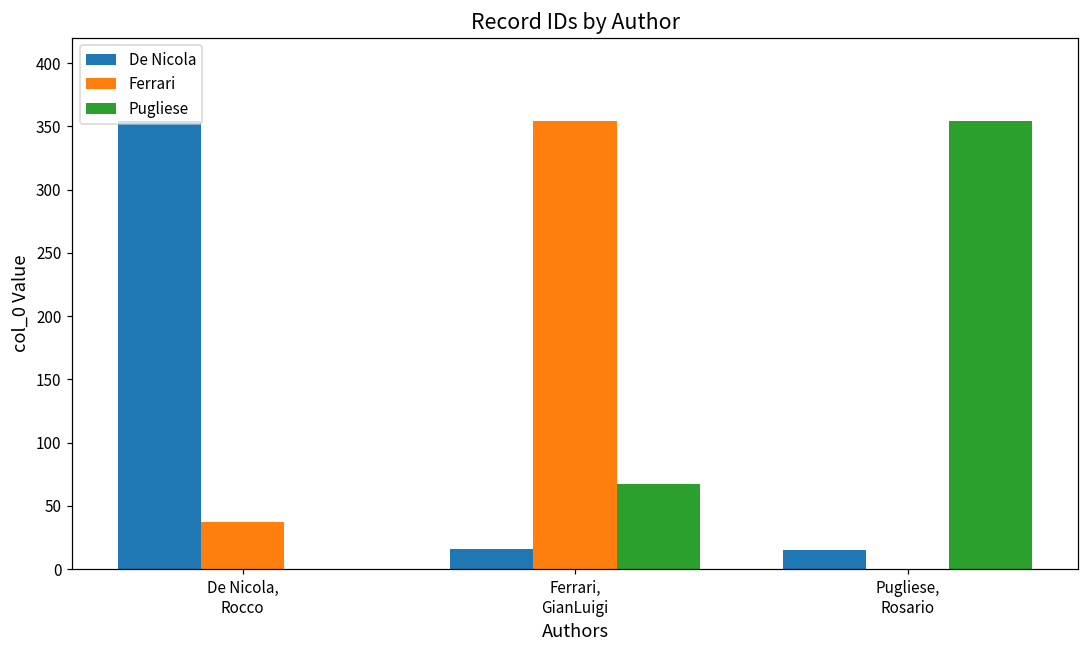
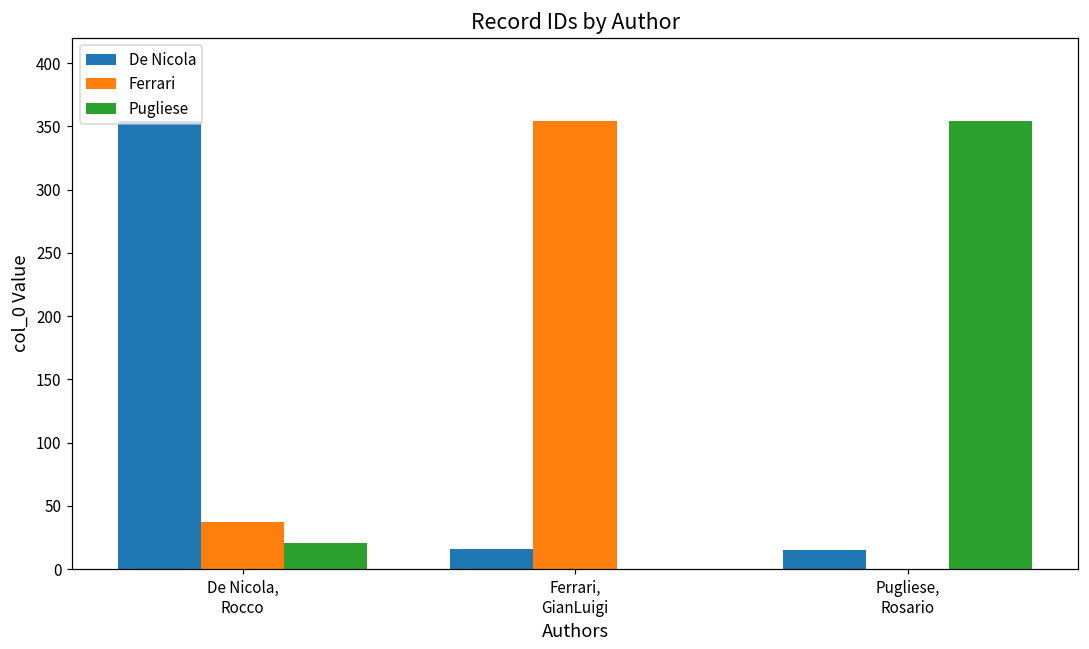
  {
    "De Nicola": {
      "De Nicola, Rocco": 354,
      "Ferrari, GianLuigi": 16,
      "Pugliese, Rosario": 15
    },
    "Ferrari": {
      "De Nicola, Rocco": 37,
      "Ferrari, GianLuigi": 354,
      "Pugliese, Rosario": 0
    },
    "Pugliese": {
-     "De Nicola, Rocco": 0,
-     "Ferrari, GianLuigi": 67,
+     "De Nicola, Rocco": 21,
+     "Ferrari, GianLuigi": 0,
      "Pugliese, Rosario": 354
    }
  }
